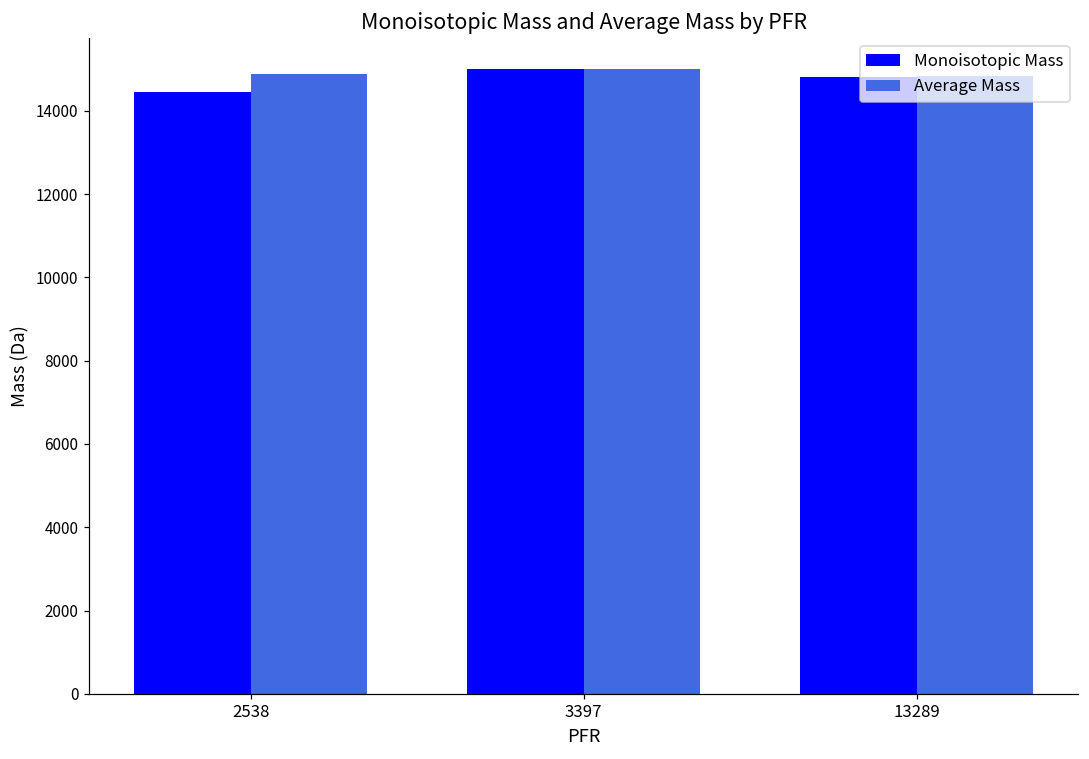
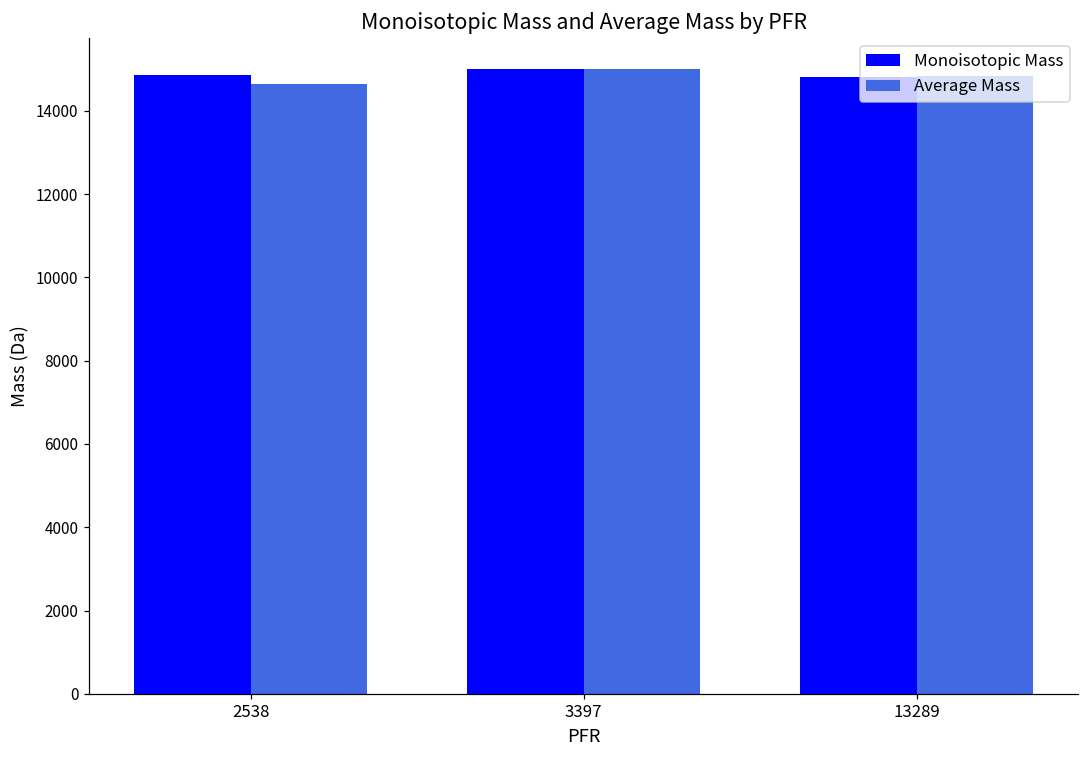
  {
    "Monoisotopic Mass": {
-     "2538": 14500,
+     "2538": 14900,
      "3397": 15000,
      "13289": 14800
    },
    "Average Mass": {
-     "2538": 14900,
+     "2538": 14600,
      "3397": 15000
    }
  }
